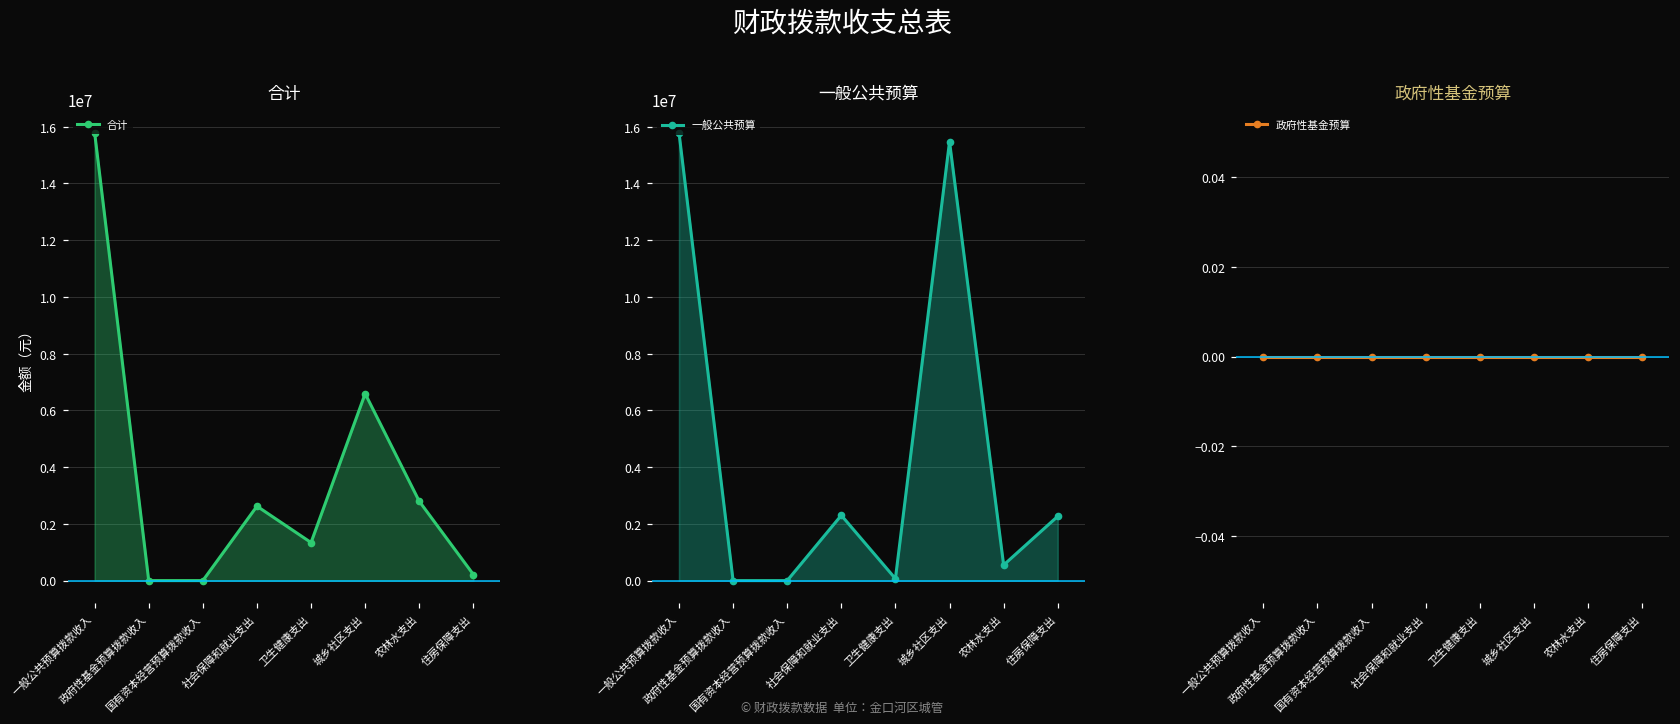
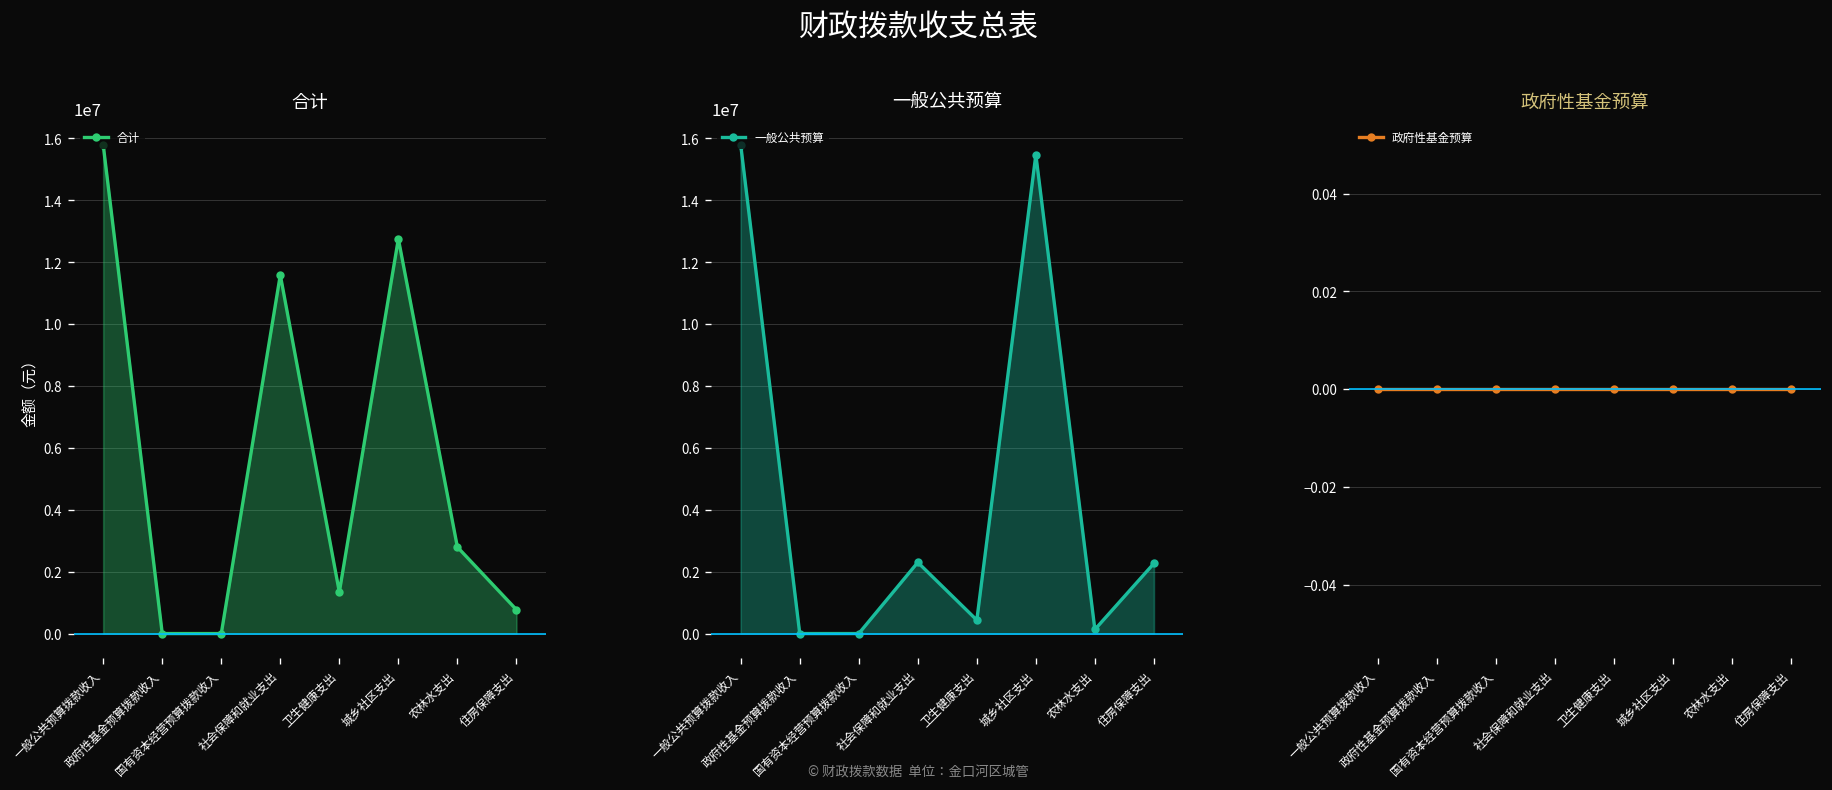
  {
    "合计": {
      "政府性基金预算拨款收入": 0,
      "国有资本经营预算拨款收入": 0,
-     "社会保障和就业支出": 2600000,
+     "社会保障和就业支出": 11600000,
      "卫生健康支出": 1300000,
-     "城乡社区支出": 6600000,
+     "城乡社区支出": 12800000,
      "农林水支出": 2800000,
-     "住房保障支出": 200000
+     "住房保障支出": 800000
    },
    "一般公共预算": {
      "政府性基金预算拨款收入": 0,
      "国有资本经营预算拨款收入": 0,
      "社会保障和就业支出": 2300000,
-     "卫生健康支出": 100000,
+     "卫生健康支出": 400000,
      "城乡社区支出": 15500000,
-     "农林水支出": 500000,
+     "农林水支出": 100000,
      "住房保障支出": 2300000
    },
    "政府性基金预算": {
      "一般公共预算拨款收入": 0.000,
      "政府性基金预算拨款收入": 0.000,
      "国有资本经营预算拨款收入": 0.000,
      "社会保障和就业支出": 0.000,
      "卫生健康支出": 0.000,
      "城乡社区支出": 0.000,
      "农林水支出": 0.000,
      "住房保障支出": 0.000
    }
  }
